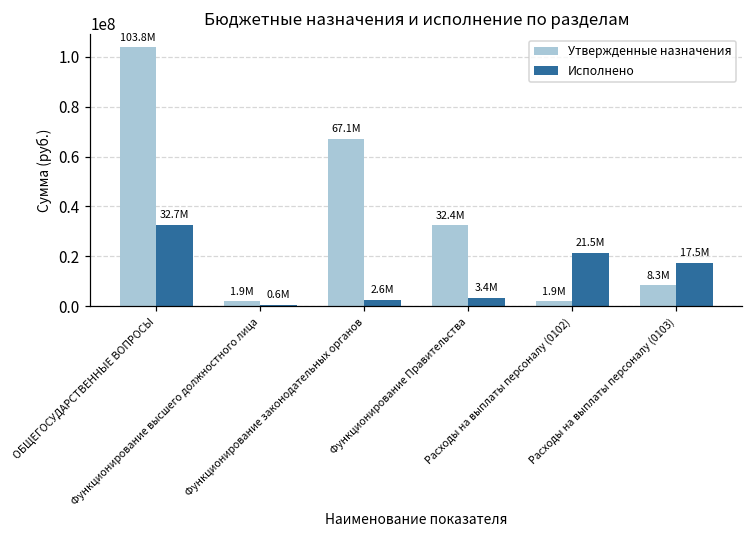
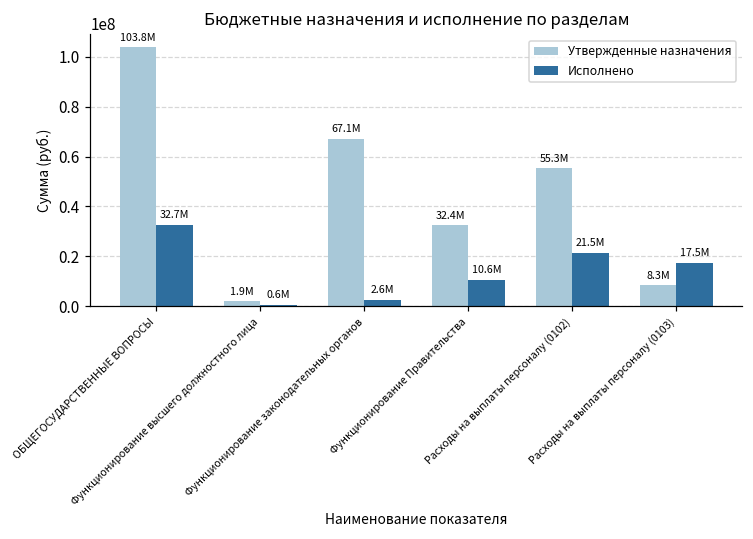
  {
    "Утвержденные назначения": {
      "ОБЩЕГОСУДАРСТВЕННЫЕ ВОПРОСЫ": "103.8M",
      "Функционирование высшего должностного лица": "1.9M",
      "Функционирование законодательных органов": "67.1M",
      "Функционирование Правительства": "32.4M",
-     "Расходы на выплаты персоналу (0102)": "1.9M",
+     "Расходы на выплаты персоналу (0102)": "55.3M",
      "Расходы на выплаты персоналу (0103)": "8.3M"
    },
    "Исполнено": {
      "ОБЩЕГОСУДАРСТВЕННЫЕ ВОПРОСЫ": "32.7M",
      "Функционирование высшего должностного лица": "0.6M",
      "Функционирование законодательных органов": "2.6M",
-     "Функционирование Правительства": "3.4M",
+     "Функционирование Правительства": "10.6M",
      "Расходы на выплаты персоналу (0102)": "21.5M",
      "Расходы на выплаты персоналу (0103)": "17.5M"
    }
  }
